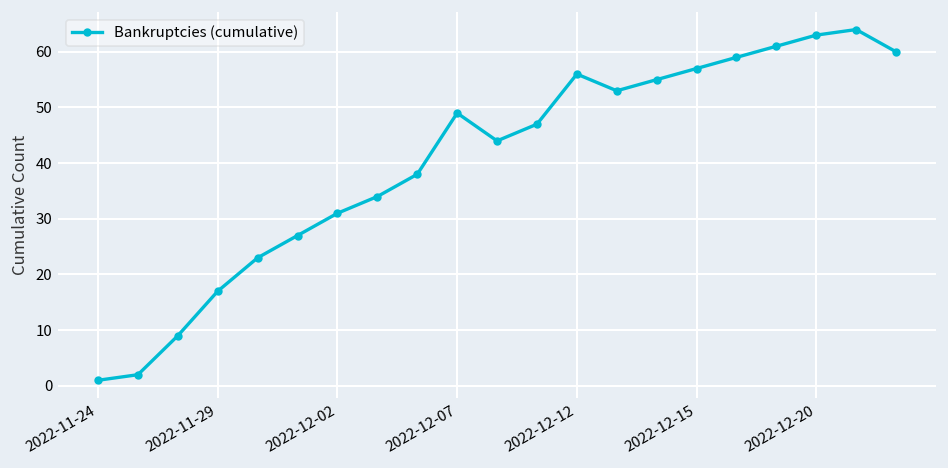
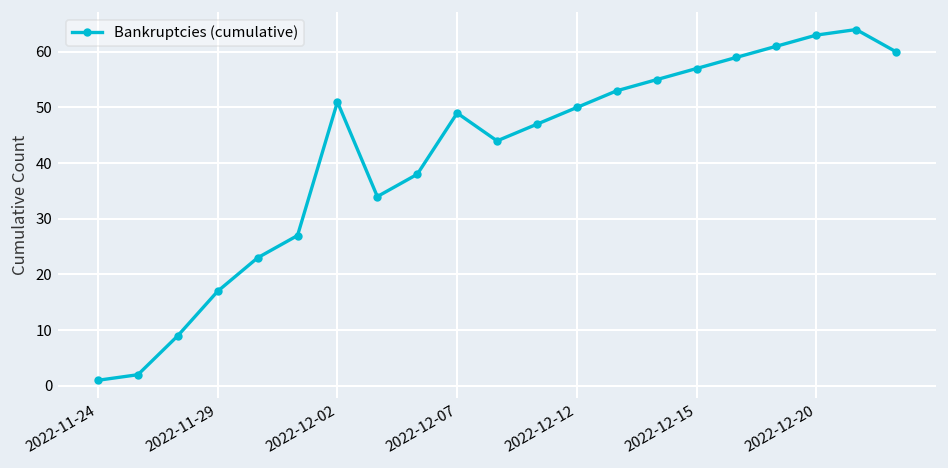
  {
    "2022-11-24": 1,
    "2022-11-29": 17,
-   "2022-12-02": 31,
+   "2022-12-02": 51,
    "2022-12-07": 49,
-   "2022-12-12": 56,
+   "2022-12-12": 50,
    "2022-12-15": 57,
    "2022-12-20": 63
  }
